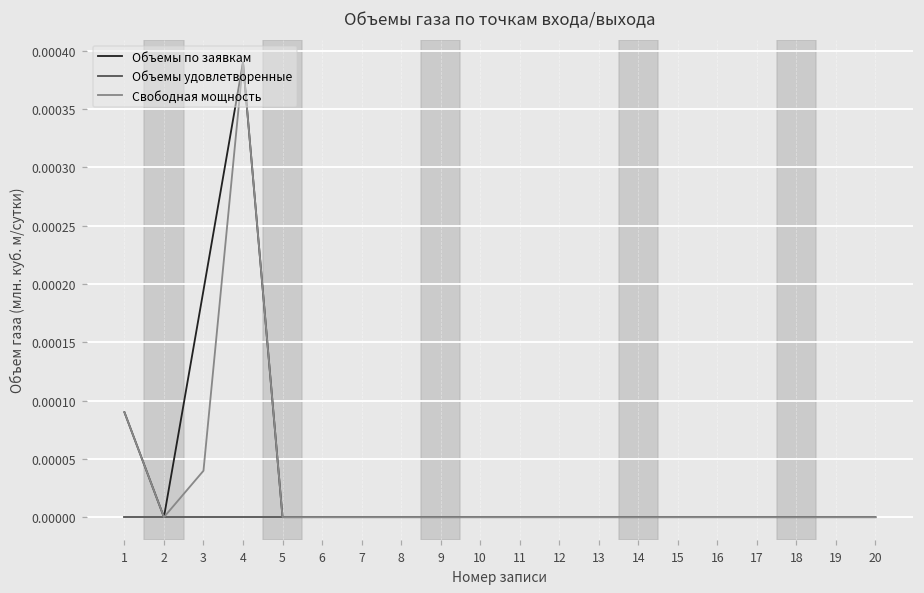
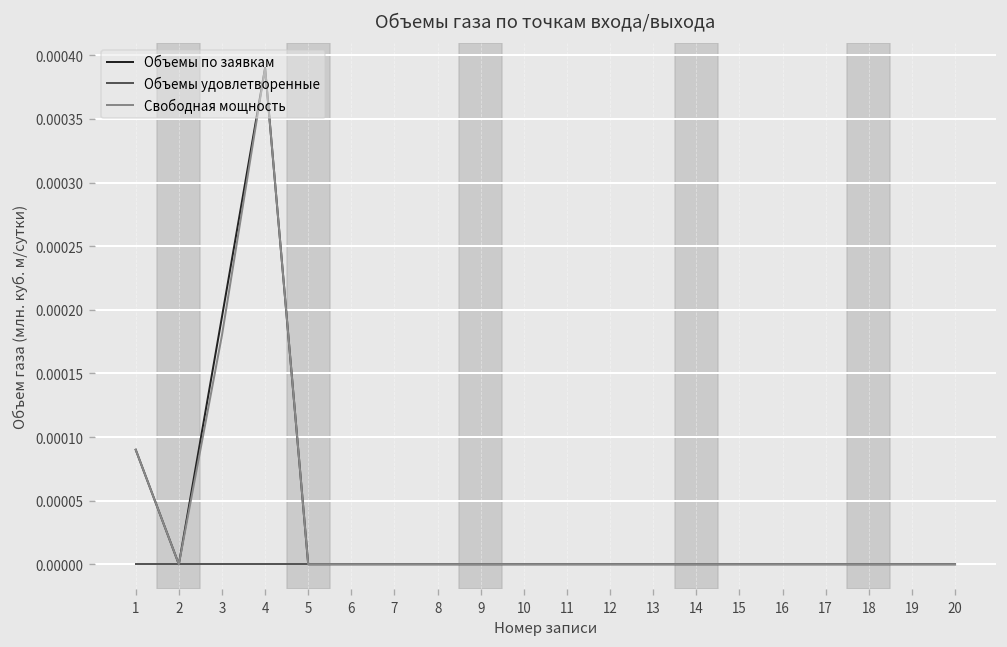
  {
    "Объемы по заявкам": {
      "3": 0.000194
    },
    "Объемы удовлетворенные": {
      "1": 0.000000,
      "3": 0.000000,
      "4": 0.000000
    },
    "Свободная мощность": {
-     "3": 0.000040
+     "3": 0.000180
    }
  }
